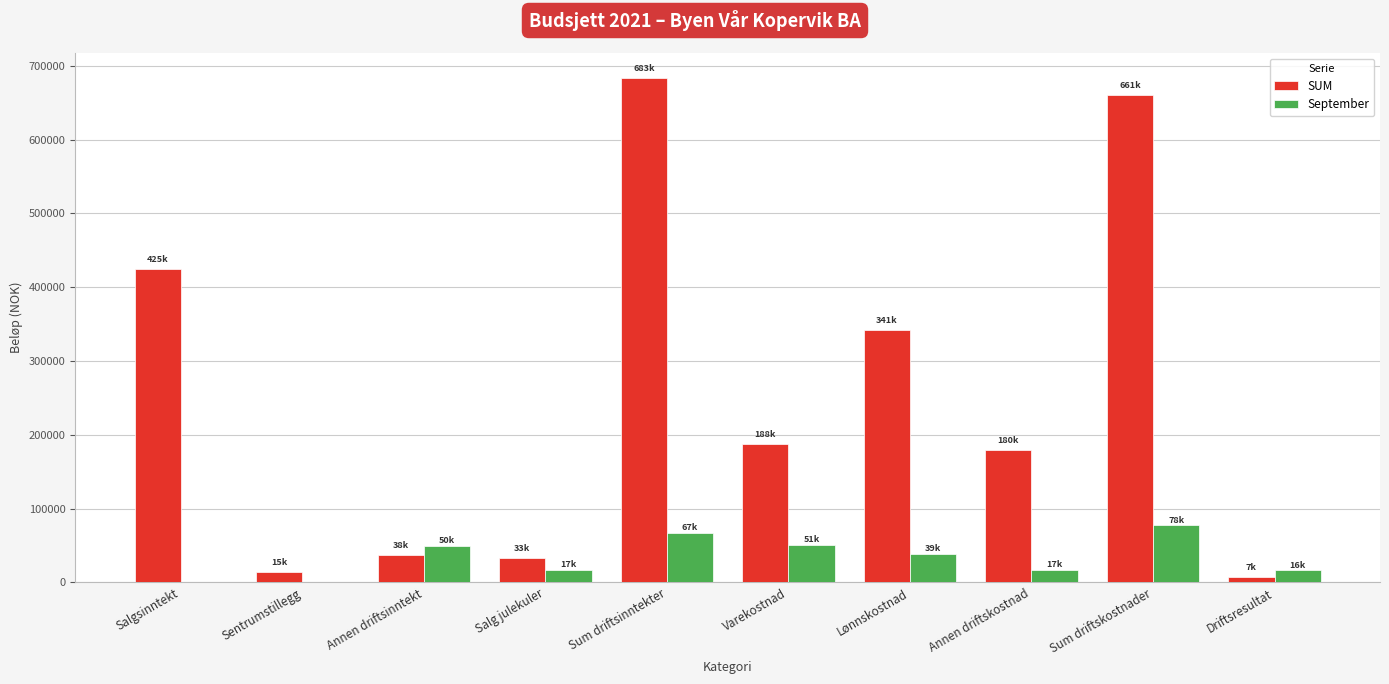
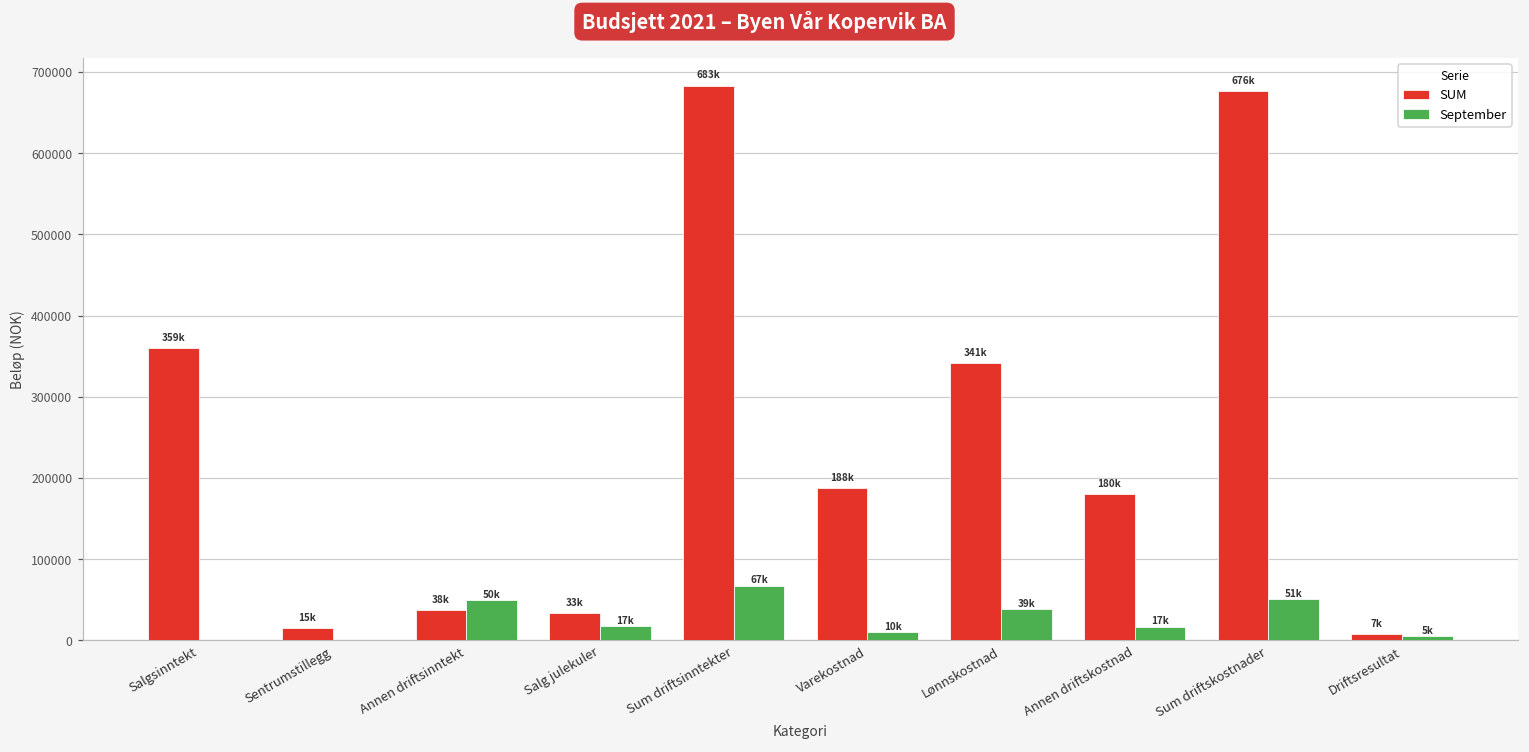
  {
    "SUM": {
-     "Salgsinntekt": "425k",
+     "Salgsinntekt": "359k",
      "Sentrumstillegg": "15k",
      "Annen driftsinntekt": "38k",
      "Salg julekuler": "33k",
      "Sum driftsinntekter": "683k",
      "Varekostnad": "188k",
      "Lønnskostnad": "341k",
      "Annen driftskostnad": "180k",
-     "Sum driftskostnader": "661k",
+     "Sum driftskostnader": "676k",
      "Driftsresultat": "7k"
    },
    "September": {
      "Annen driftsinntekt": "50k",
      "Salg julekuler": "17k",
      "Sum driftsinntekter": "67k",
-     "Varekostnad": "51k",
+     "Varekostnad": "10k",
      "Lønnskostnad": "39k",
      "Annen driftskostnad": "17k",
-     "Sum driftskostnader": "78k",
-     "Driftsresultat": "16k"
+     "Sum driftskostnader": "51k",
+     "Driftsresultat": "5k"
    }
  }
